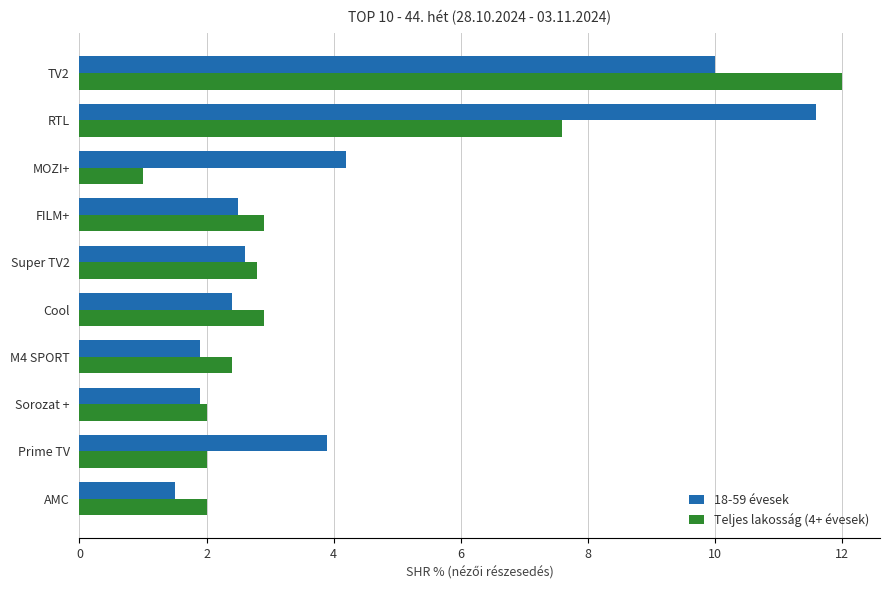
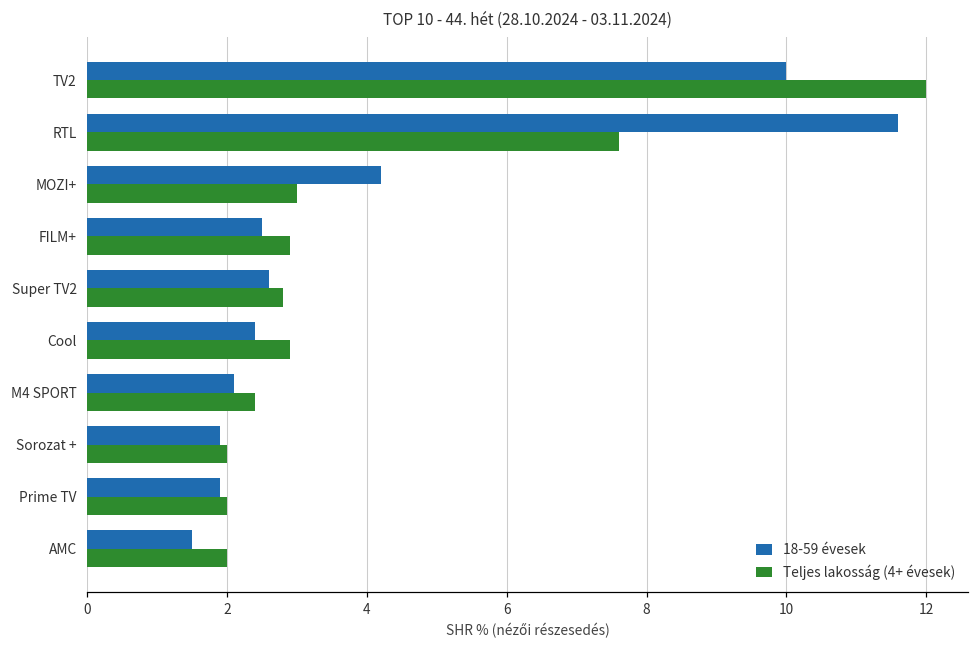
  {
    "18-59 évesek": {
      "TV2": 10.0,
      "RTL": 11.6,
      "MOZI+": 4.2,
      "FILM+": 2.5,
      "Super TV2": 2.6,
      "Cool": 2.4,
-     "M4 SPORT": 1.9,
+     "M4 SPORT": 2.1,
      "Sorozat +": 1.9,
-     "Prime TV": 3.9,
+     "Prime TV": 1.9,
      "AMC": 1.5
    },
    "Teljes lakosság (4+ évesek)": {
      "TV2": 12,
      "RTL": 7.6,
-     "MOZI+": 1,
+     "MOZI+": 3,
      "FILM+": 2.9,
      "Super TV2": 2.8,
      "Cool": 2.9,
      "M4 SPORT": 2.4,
      "Sorozat +": 2,
      "Prime TV": 2,
      "AMC": 2
    }
  }
